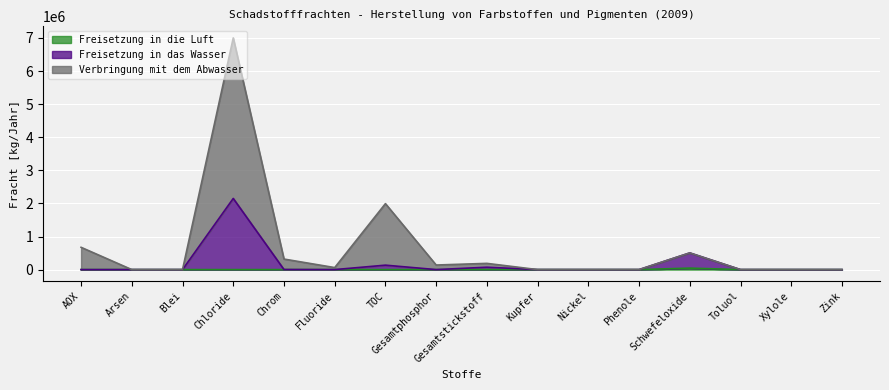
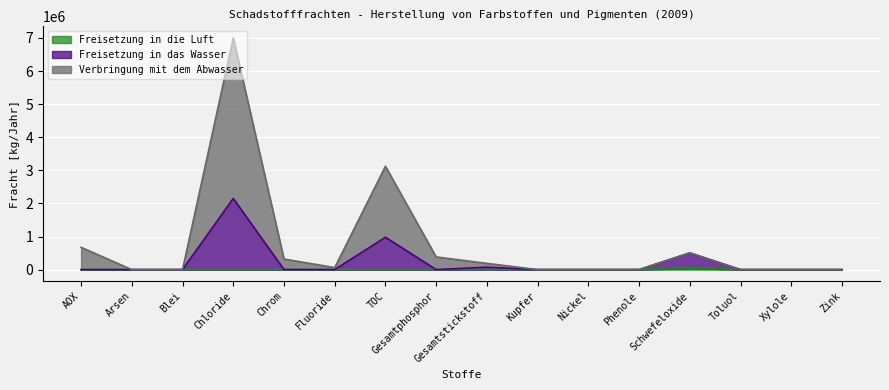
  {
    "Freisetzung in die Luft": {
      "Chloride": 0,
      "TOC": 0,
      "Schwefeloxide": 0
    },
    "Freisetzung in das Wasser": {
      "Chloride": 2200000,
-     "TOC": 100000
+     "TOC": 1000000
    },
    "Verbringung mit dem Abwasser": {
      "AOX": 700000,
      "Chrom": 300000,
-     "TOC": 1900000,
-     "Gesamtphosphor": 100000,
+     "TOC": 2100000,
+     "Gesamtphosphor": 400000,
      "Gesamtstickstoff": 100000
    }
  }
